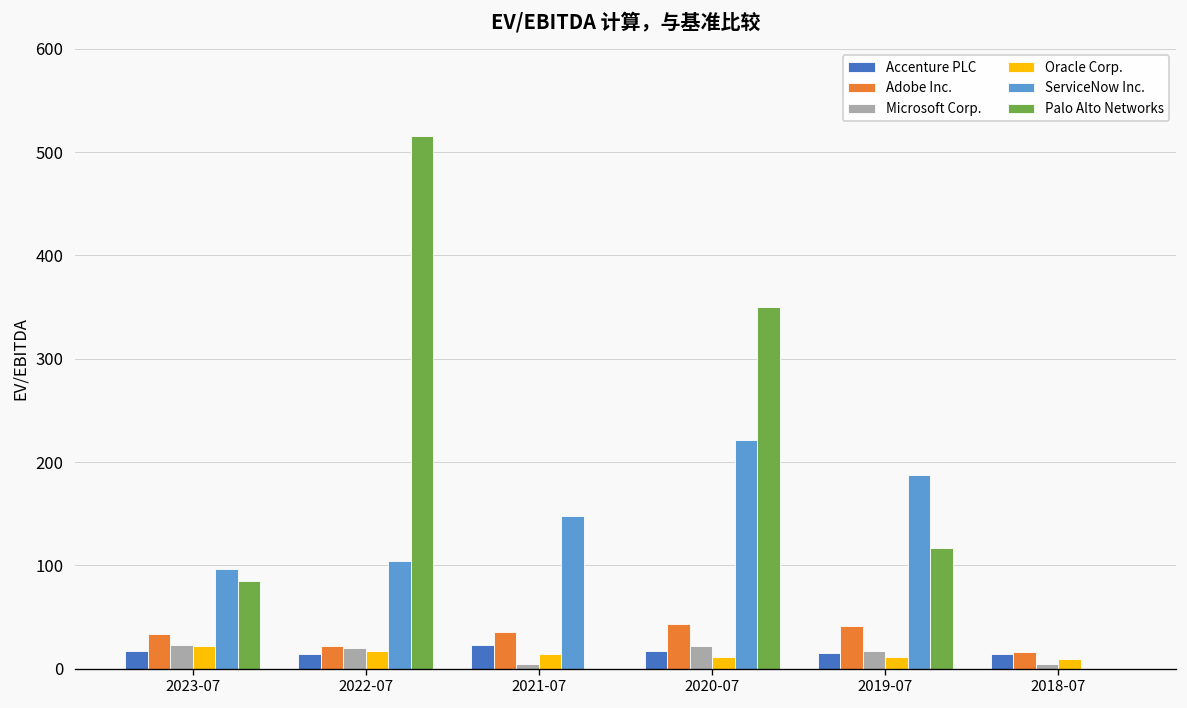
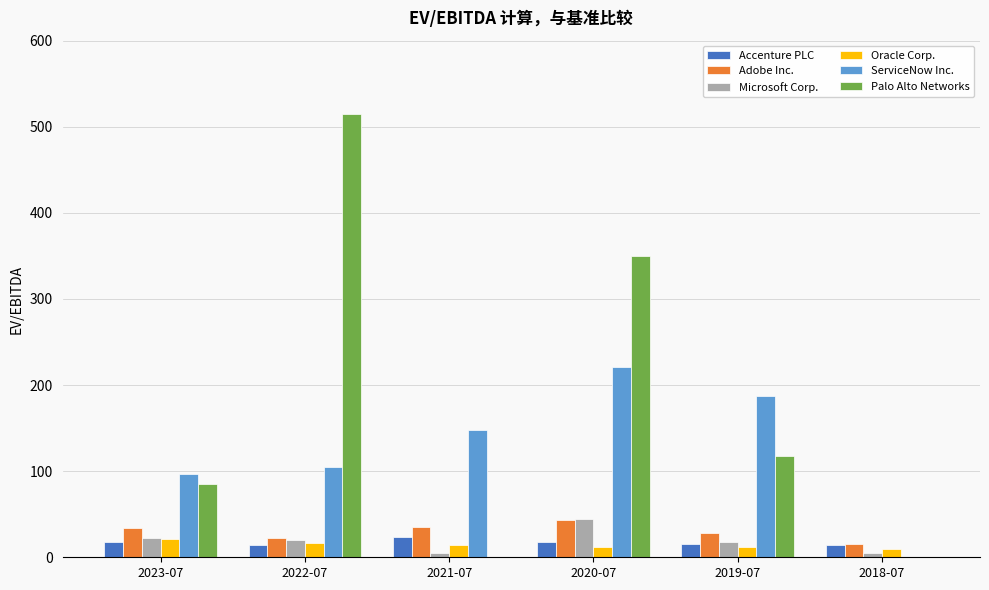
  {
    "Adobe Inc.": {
      "2023-07": 30,
      "2022-07": 20,
      "2021-07": 40,
      "2020-07": 40,
-     "2019-07": 40,
+     "2019-07": 30,
      "2018-07": 20
    },
    "Microsoft Corp.": {
      "2023-07": 20,
      "2022-07": 20,
      "2021-07": 0,
-     "2020-07": 20,
+     "2020-07": 40,
      "2019-07": 20,
      "2018-07": 0
    },
    "Oracle Corp.": {
      "2023-07": 20,
      "2022-07": 20,
      "2021-07": 10,
      "2020-07": 10,
      "2019-07": 10,
      "2018-07": 10
    },
    "Palo Alto Networks": {
      "2023-07": 90,
      "2022-07": 520,
      "2021-07": 0,
      "2020-07": 350,
      "2019-07": 120,
      "2018-07": 0
    }
  }
